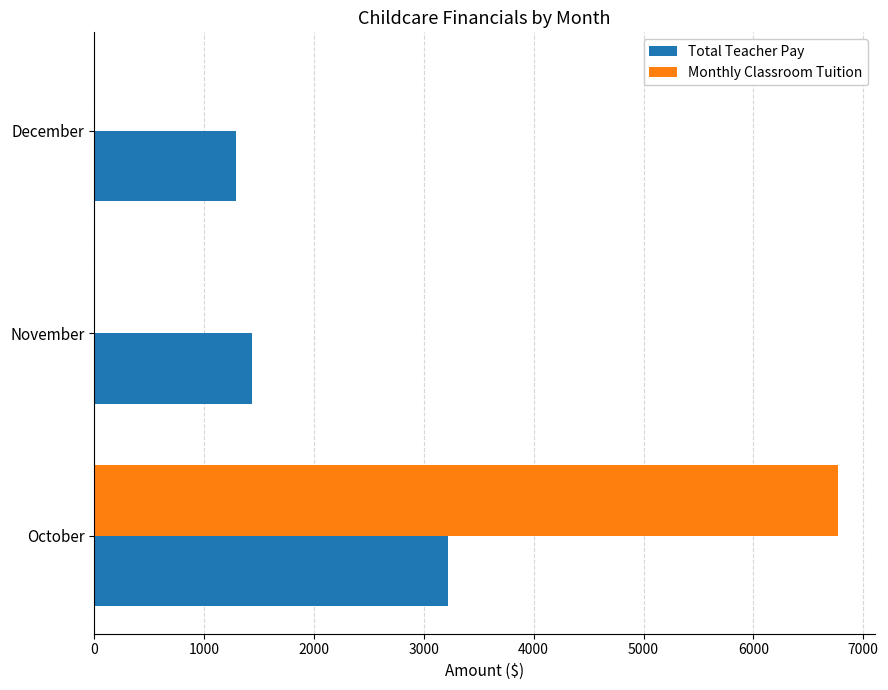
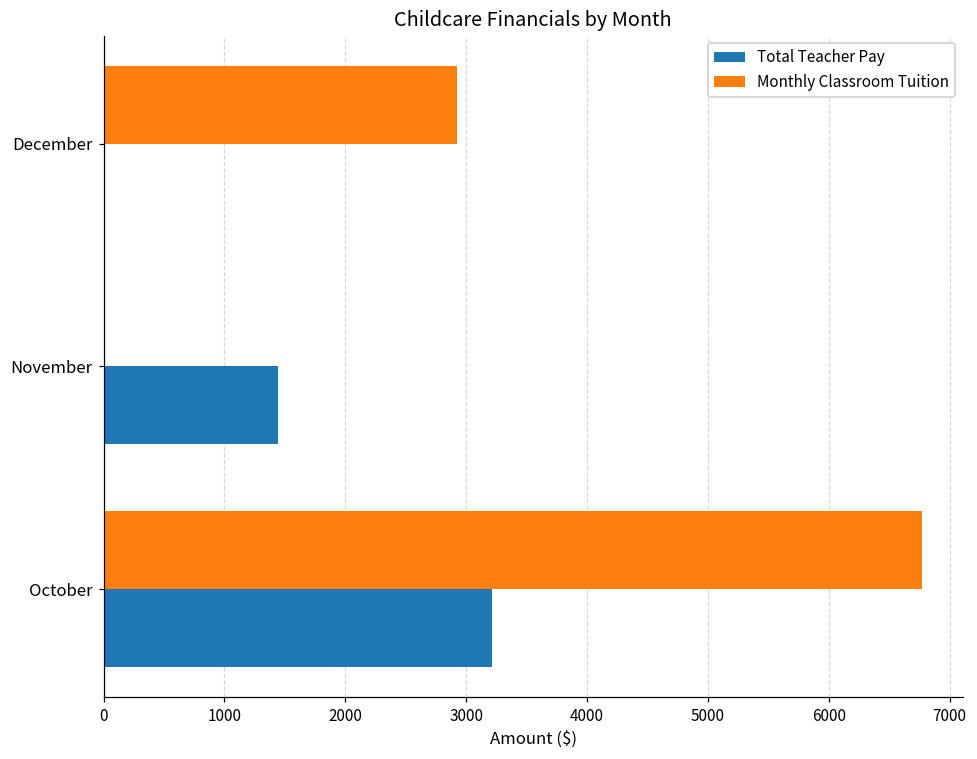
  {
    "Total Teacher Pay": {
-     "December": 1290,
+     "December": 0,
      "November": 1440,
      "October": 3220
    },
    "Monthly Classroom Tuition": {
-     "December": 0,
+     "December": 2930,
      "November": 0,
      "October": 6770
    }
  }
